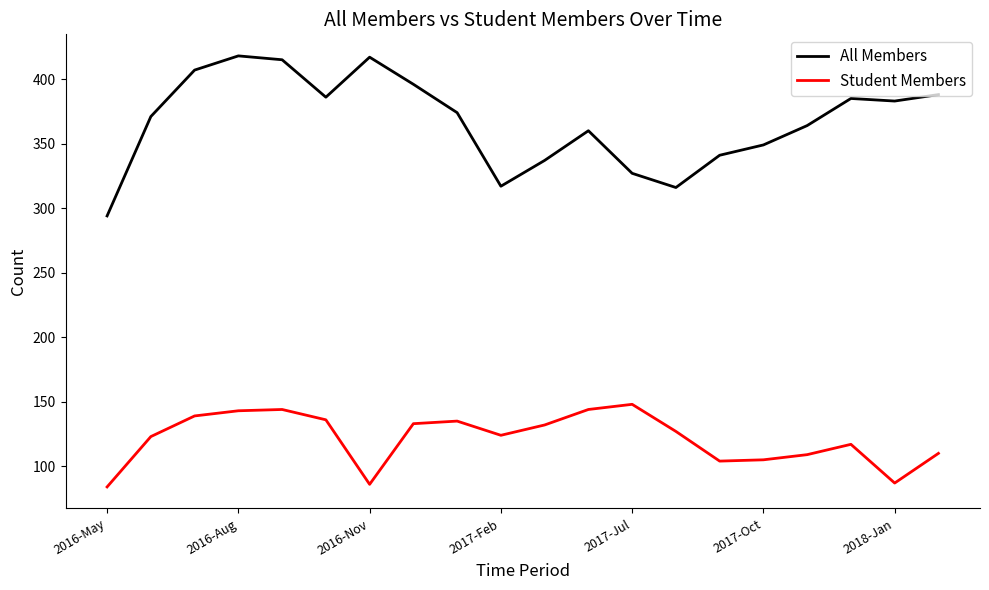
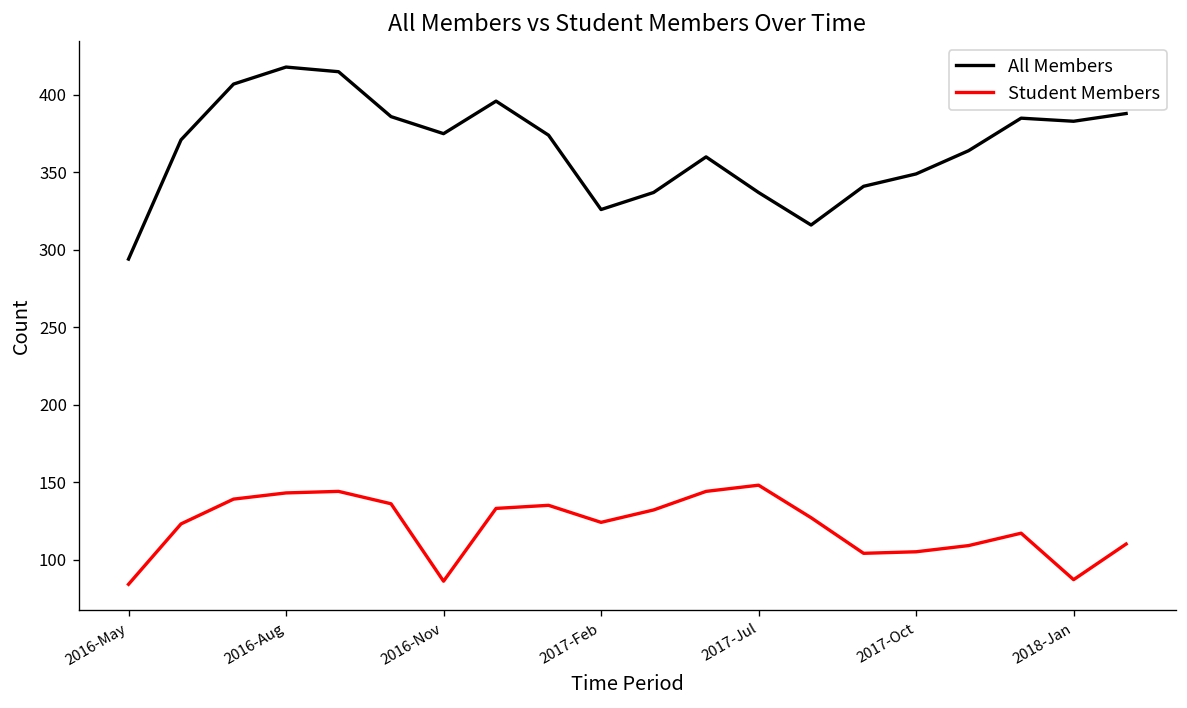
  {
    "All Members": {
      "2016-May": 294,
      "2016-Aug": 418,
-     "2016-Nov": 417,
-     "2017-Feb": 317,
-     "2017-Jul": 327,
+     "2016-Nov": 375,
+     "2017-Feb": 326,
+     "2017-Jul": 337,
      "2017-Oct": 349,
      "2018-Jan": 383
    },
    "Student Members": {
      "2016-May": 84,
      "2016-Aug": 143,
      "2016-Nov": 86,
      "2017-Feb": 124,
      "2017-Jul": 148,
      "2017-Oct": 105,
      "2018-Jan": 87
    }
  }
